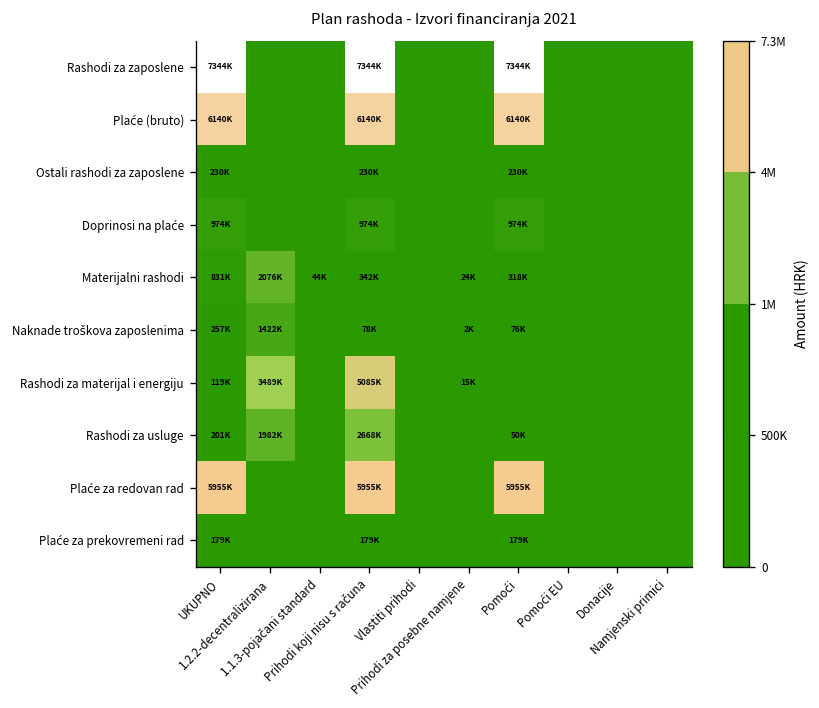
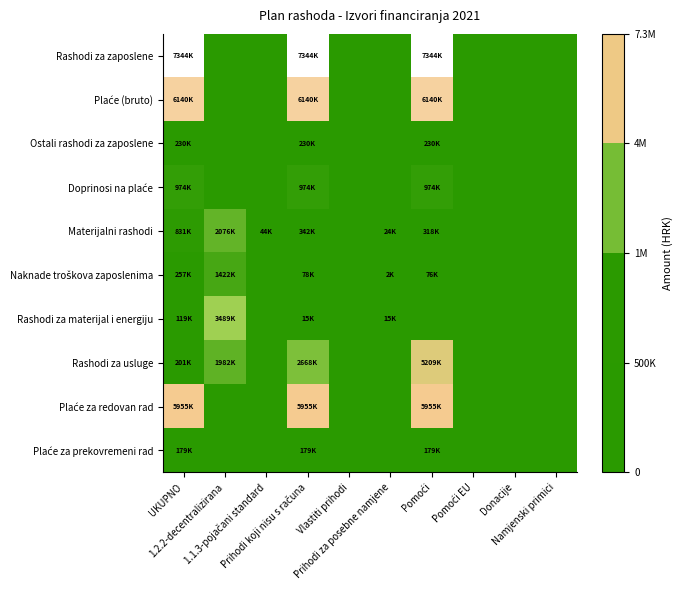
  {
    "Rashodi za zaposlene": {
      "UKUPNO": "7344K",
      "Prihodi koji nisu s računa": "7344K",
      "Pomoći": "7344K"
    },
    "Plaće (bruto)": {
      "UKUPNO": "6140K",
      "Prihodi koji nisu s računa": "6140K",
      "Pomoći": "6140K"
    },
    "Ostali rashodi za zaposlene": {
      "UKUPNO": "230K",
      "Prihodi koji nisu s računa": "230K",
      "Pomoći": "230K"
    },
    "Doprinosi na plaće": {
      "UKUPNO": "974K",
      "Prihodi koji nisu s računa": "974K",
      "Pomoći": "974K"
    },
    "Materijalni rashodi": {
      "UKUPNO": "831K",
      "1.2.2-decentralizirana": "2076K",
      "1.1.3-pojačani standard": "44K",
      "Prihodi koji nisu s računa": "342K",
      "Prihodi za posebne namjene": "24K",
      "Pomoći": "318K"
    },
    "Naknade troškova zaposlenima": {
      "UKUPNO": "257K",
      "1.2.2-decentralizirana": "1422K",
      "Prihodi koji nisu s računa": "78K",
      "Prihodi za posebne namjene": "2K",
      "Pomoći": "76K"
    },
    "Rashodi za materijal i energiju": {
      "UKUPNO": "119K",
      "1.2.2-decentralizirana": "3489K",
-     "Prihodi koji nisu s računa": "5085K",
+     "Prihodi koji nisu s računa": "15K",
      "Prihodi za posebne namjene": "15K"
    },
    "Rashodi za usluge": {
      "UKUPNO": "201K",
      "1.2.2-decentralizirana": "1982K",
      "Prihodi koji nisu s računa": "2668K",
-     "Pomoći": "50K"
+     "Pomoći": "5209K"
    },
    "Plaće za redovan rad": {
      "UKUPNO": "5955K",
      "Prihodi koji nisu s računa": "5955K",
      "Pomoći": "5955K"
    },
    "Plaće za prekovremeni rad": {
      "UKUPNO": "179K",
      "Prihodi koji nisu s računa": "179K",
      "Pomoći": "179K"
    }
  }
